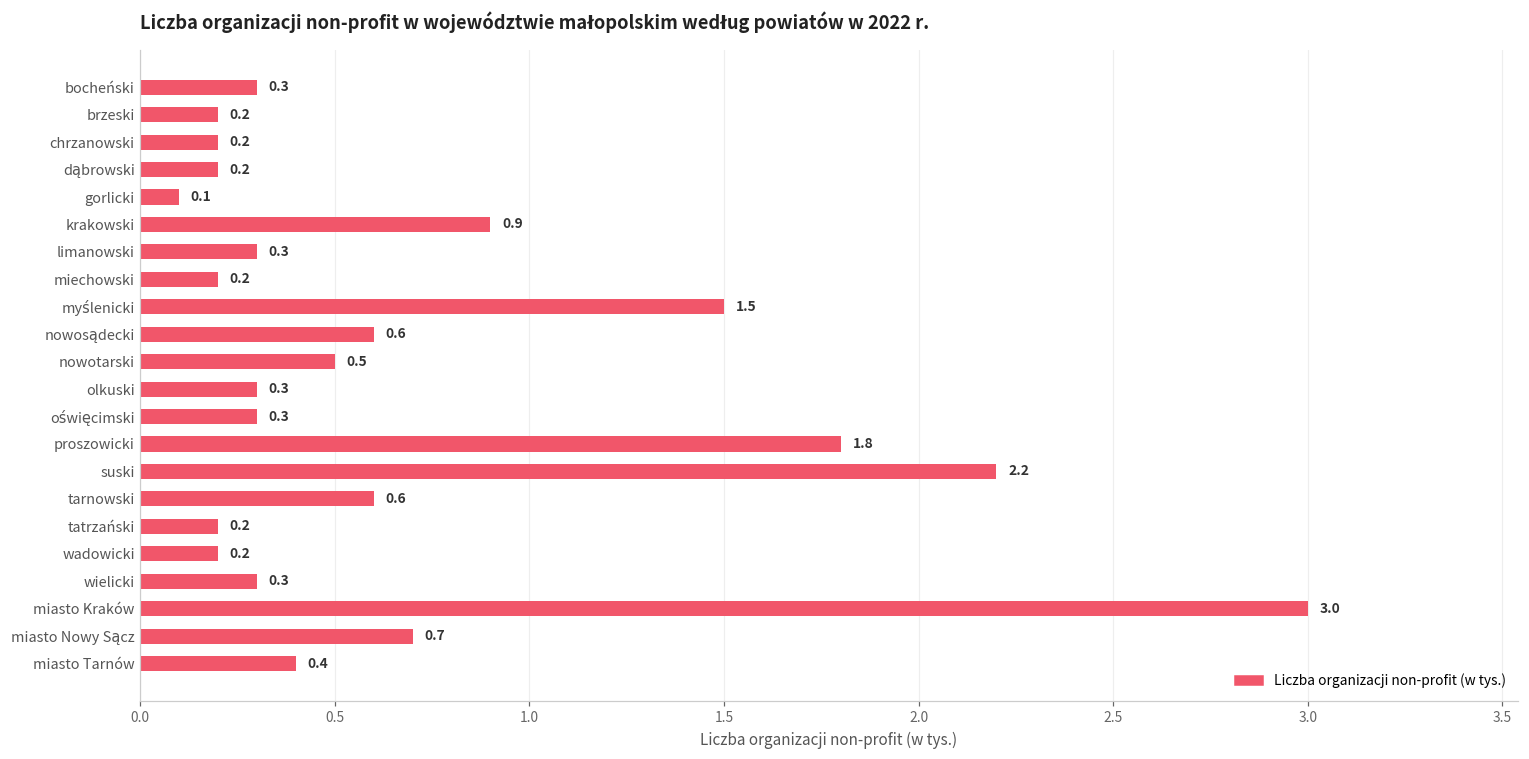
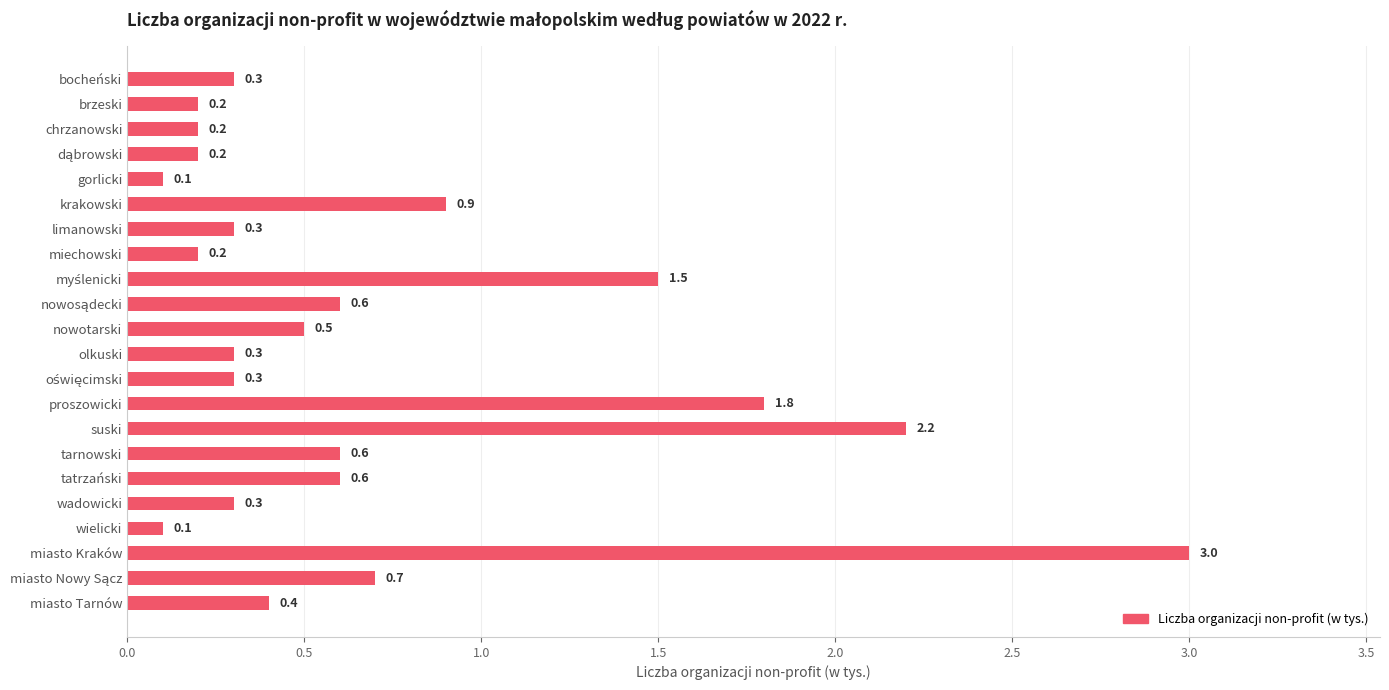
  {
    "bocheński": 0.3,
    "brzeski": 0.2,
    "chrzanowski": 0.2,
    "dąbrowski": 0.2,
    "gorlicki": 0.1,
    "krakowski": 0.9,
    "limanowski": 0.3,
    "miechowski": 0.2,
    "myślenicki": 1.5,
    "nowosądecki": 0.6,
    "nowotarski": 0.5,
    "olkuski": 0.3,
    "oświęcimski": 0.3,
    "proszowicki": 1.8,
    "suski": 2.2,
    "tarnowski": 0.6,
-   "tatrzański": 0.2,
-   "wadowicki": 0.2,
-   "wielicki": 0.3,
+   "tatrzański": 0.6,
+   "wadowicki": 0.3,
+   "wielicki": 0.1,
    "miasto Kraków": 3.0,
    "miasto Nowy Sącz": 0.7,
    "miasto Tarnów": 0.4
  }
